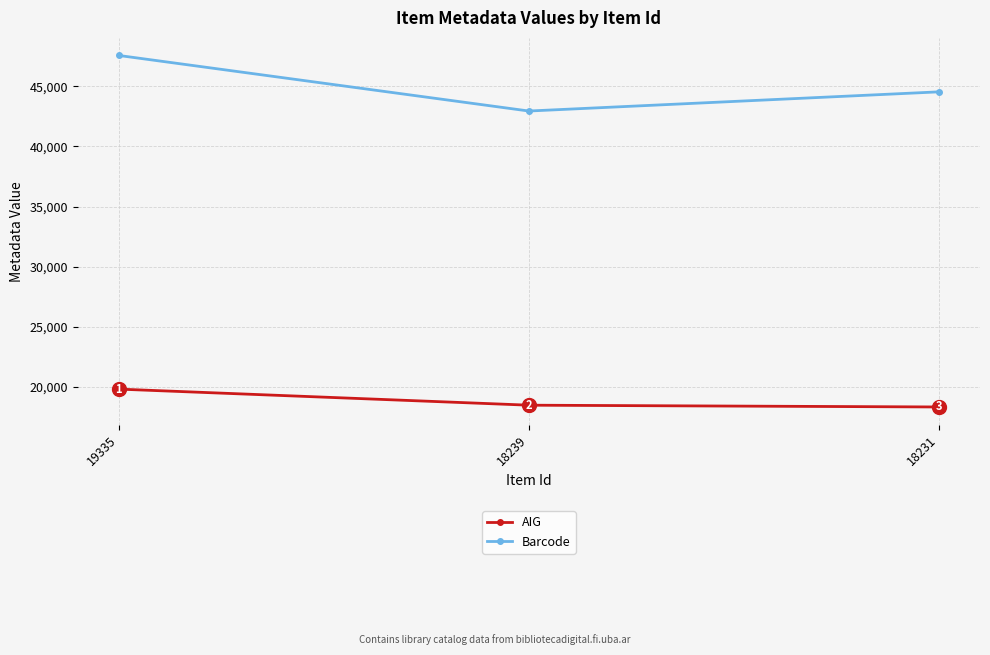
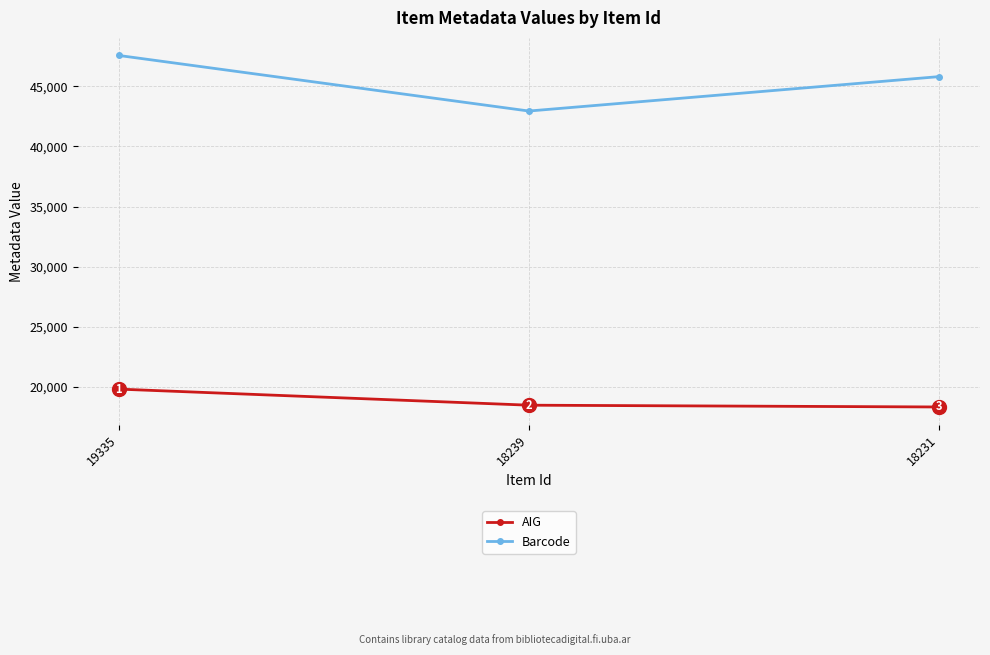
  {
    "Barcode": {
      "19335": "47,600",
      "18239": "42,900",
-     "18231": "44,500"
+     "18231": "45,800"
    }
  }
